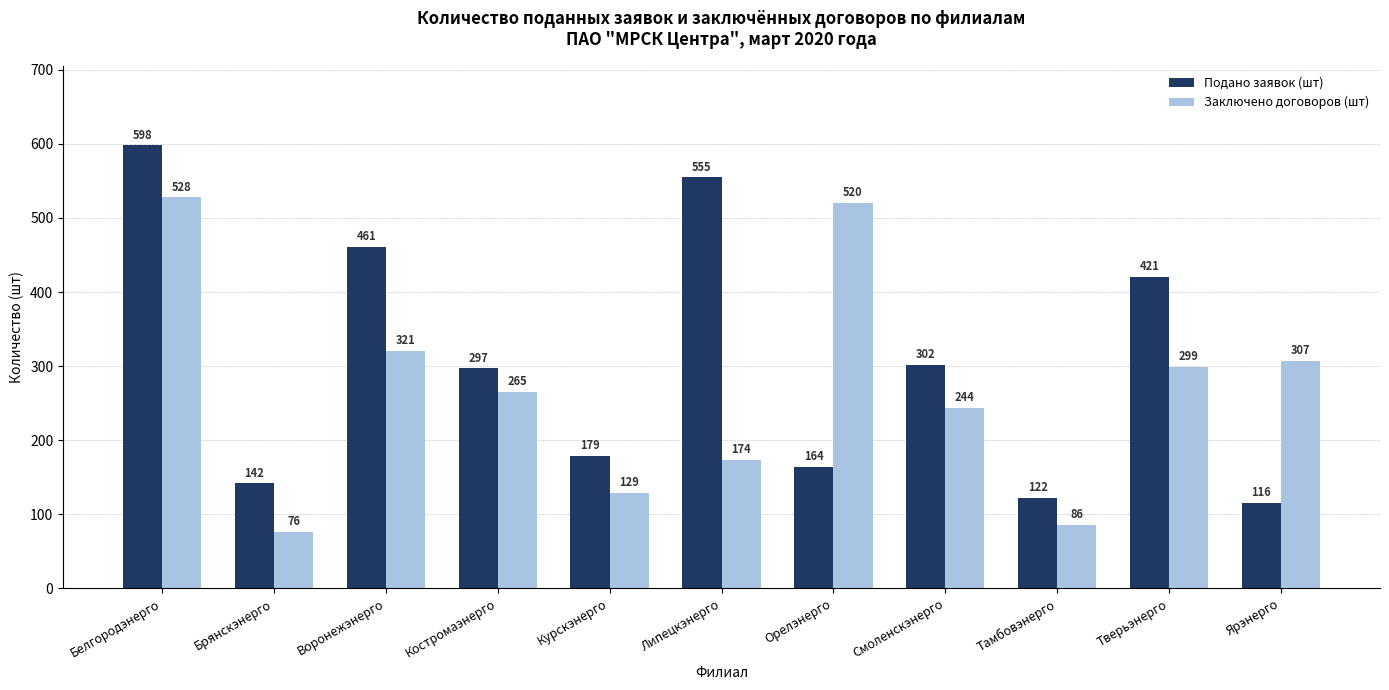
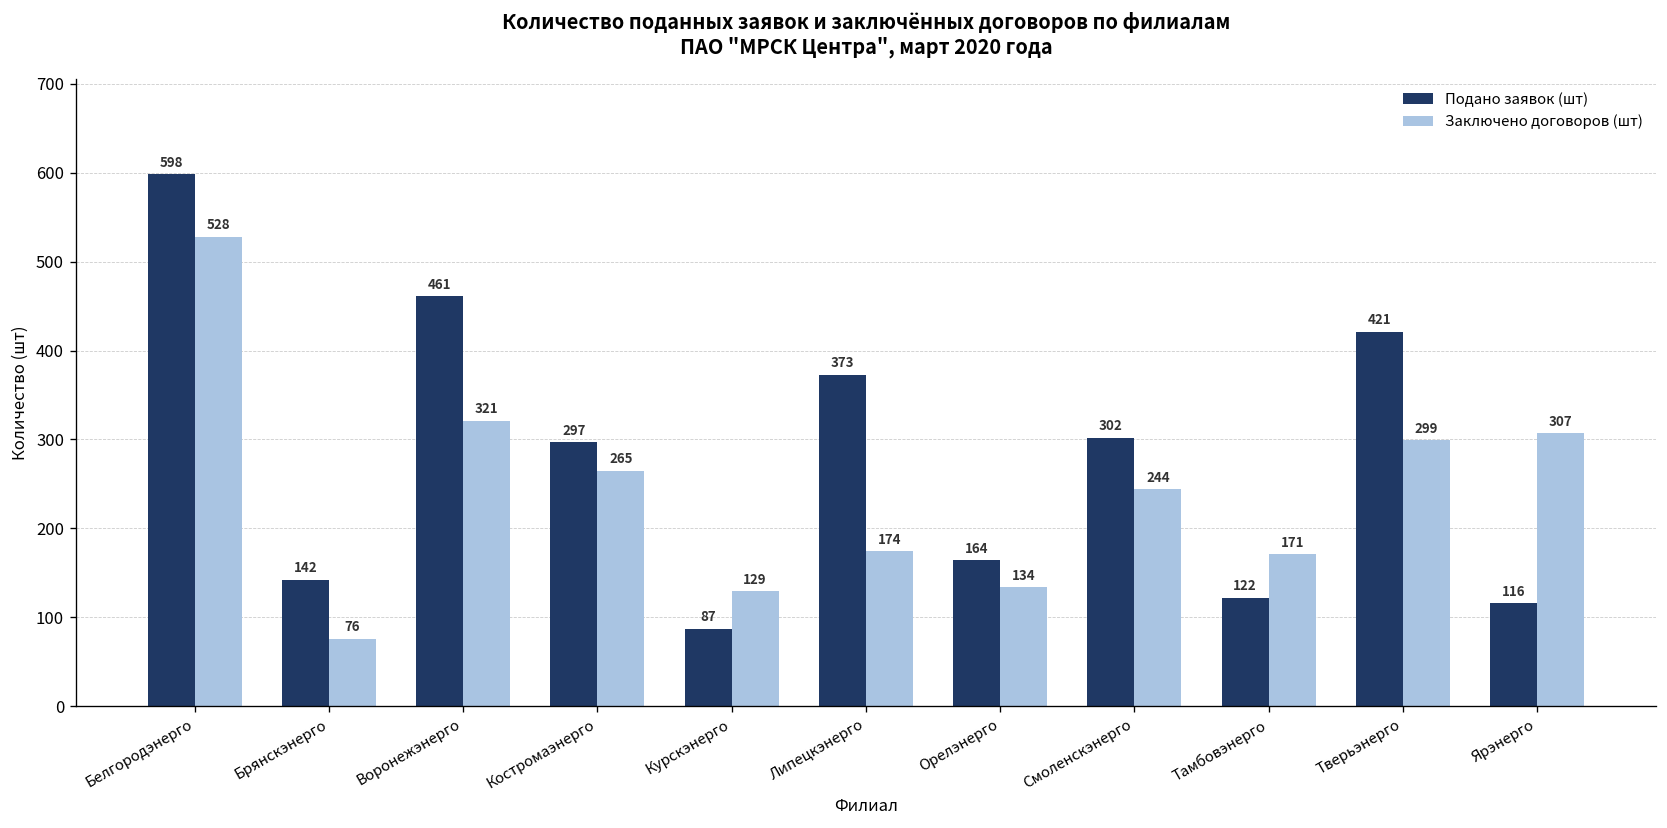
  {
    "Подано заявок (шт)": {
      "Белгородэнерго": 598,
      "Брянскэнерго": 142,
      "Воронежэнерго": 461,
      "Костромаэнерго": 297,
-     "Курскэнерго": 179,
-     "Липецкэнерго": 555,
+     "Курскэнерго": 87,
+     "Липецкэнерго": 373,
      "Орелэнерго": 164,
      "Смоленскэнерго": 302,
      "Тамбовэнерго": 122,
      "Тверьэнерго": 421,
      "Ярэнерго": 116
    },
    "Заключено договоров (шт)": {
      "Белгородэнерго": 528,
      "Брянскэнерго": 76,
      "Воронежэнерго": 321,
      "Костромаэнерго": 265,
      "Курскэнерго": 129,
      "Липецкэнерго": 174,
-     "Орелэнерго": 520,
+     "Орелэнерго": 134,
      "Смоленскэнерго": 244,
-     "Тамбовэнерго": 86,
+     "Тамбовэнерго": 171,
      "Тверьэнерго": 299,
      "Ярэнерго": 307
    }
  }
